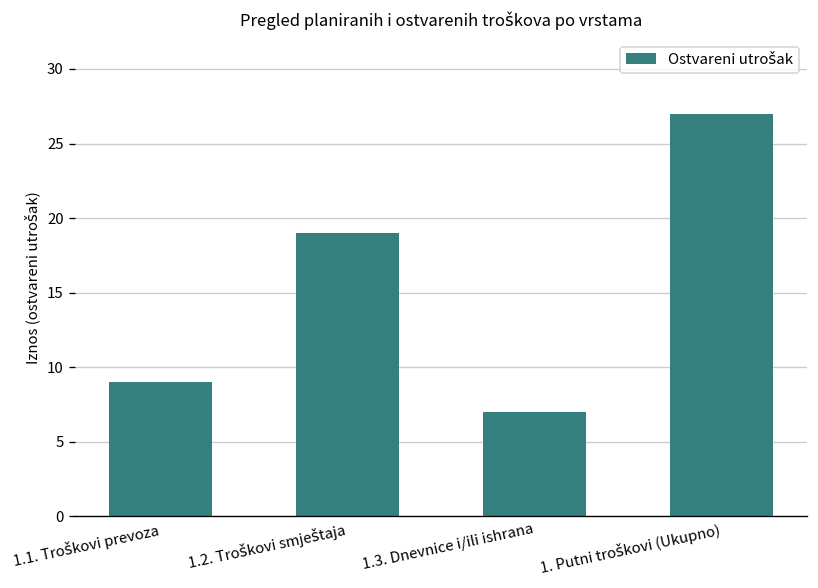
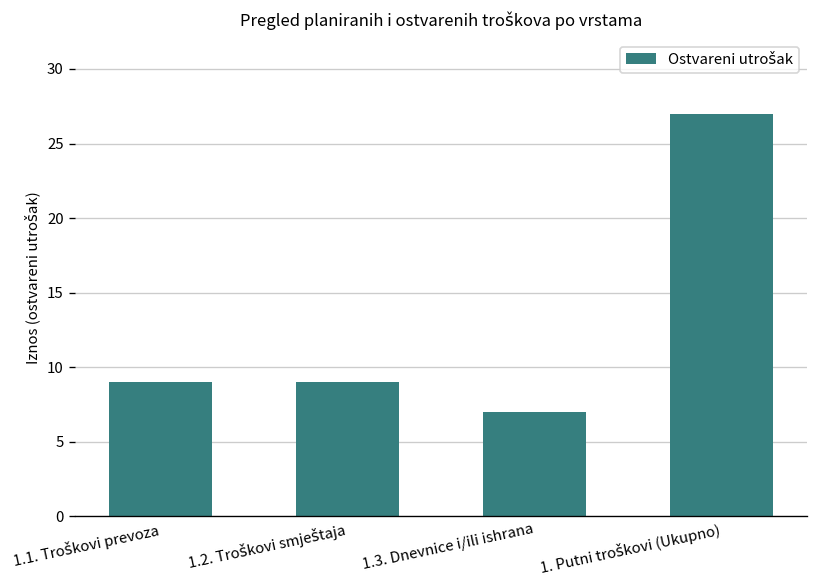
  {
    "1.1. Troškovi prevoza": 9,
-   "1.2. Troškovi smještaja": 19,
+   "1.2. Troškovi smještaja": 9,
    "1.3. Dnevnice i/ili ishrana": 7,
    "1. Putni troškovi (Ukupno)": 27
  }
